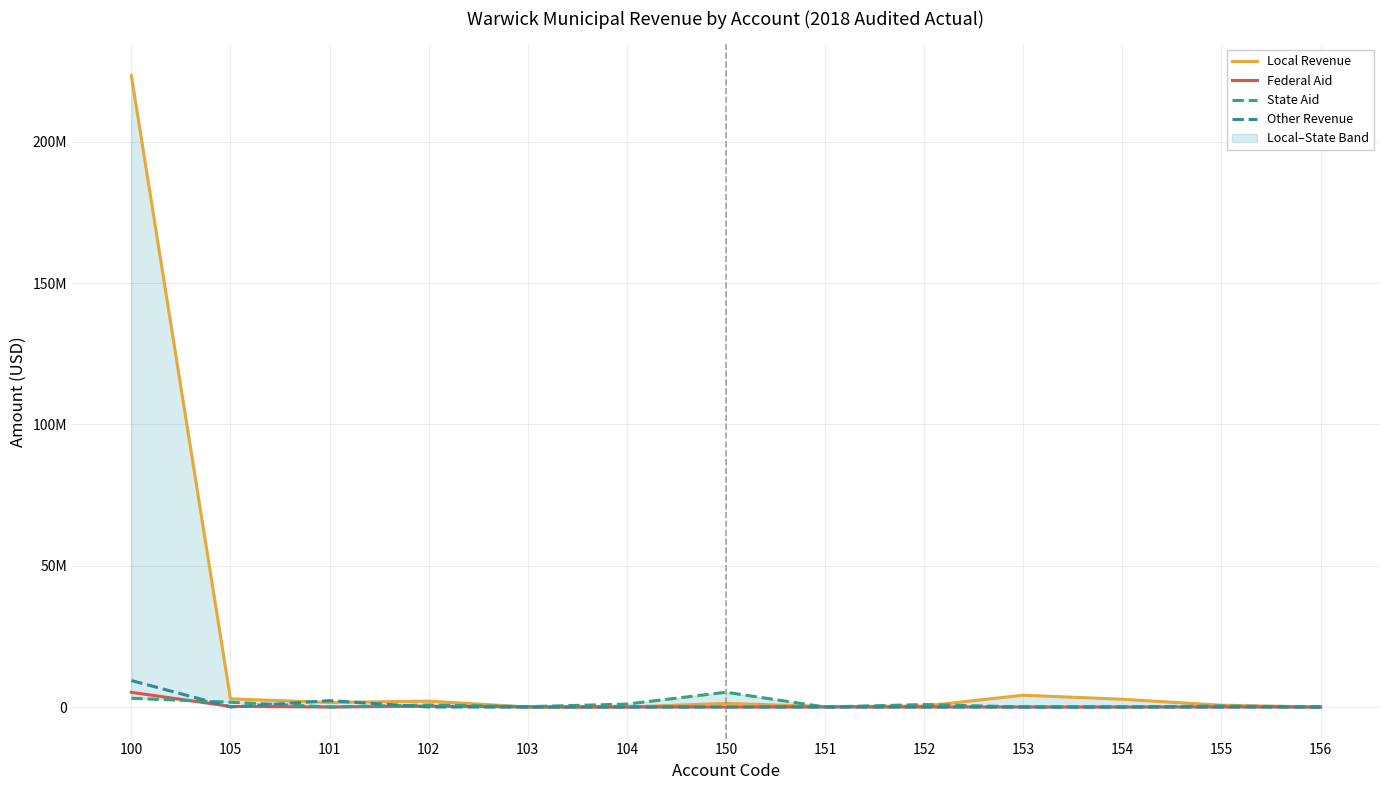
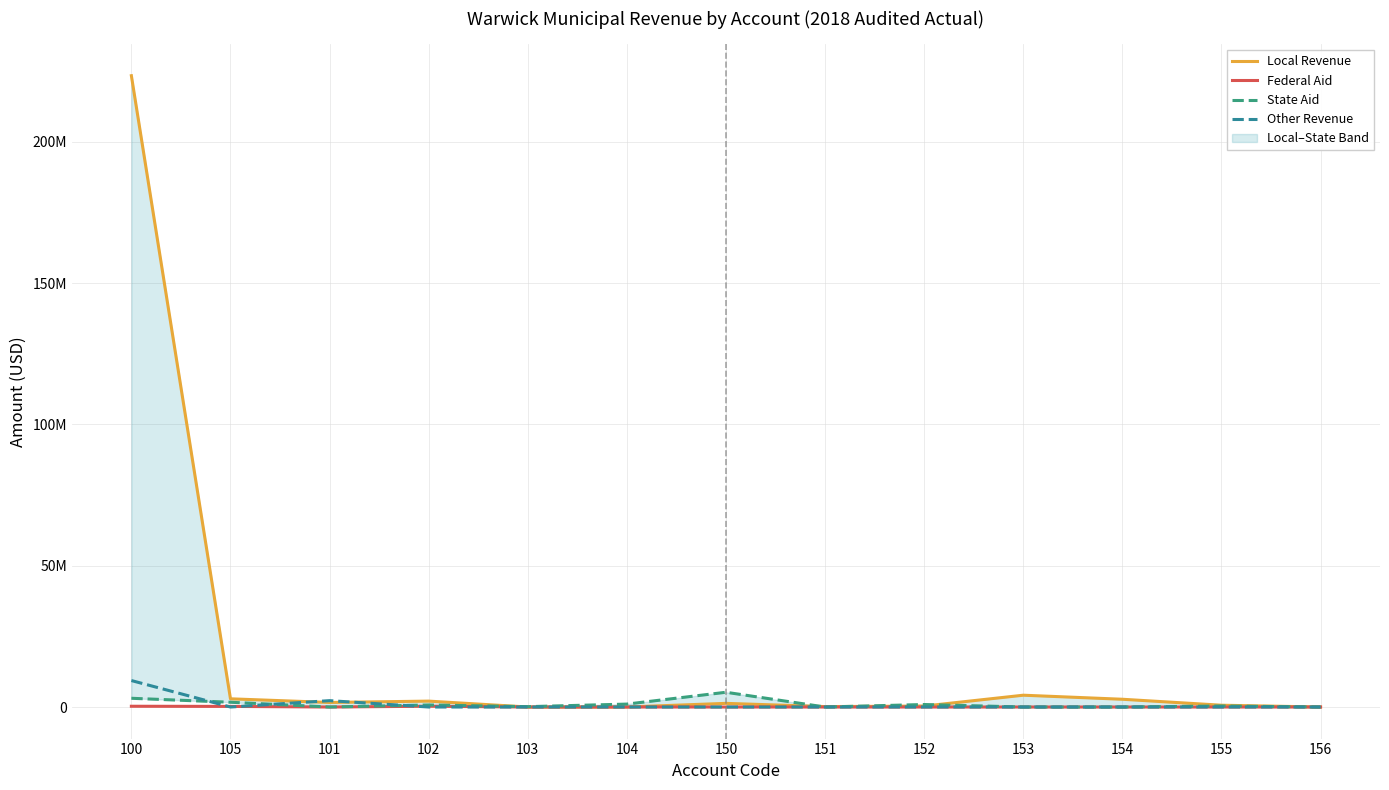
  {
    "Local Revenue": {
      "150": 1000000
    },
    "Federal Aid": {
-     "100": 5000000
+     "100": 0
    }
  }
